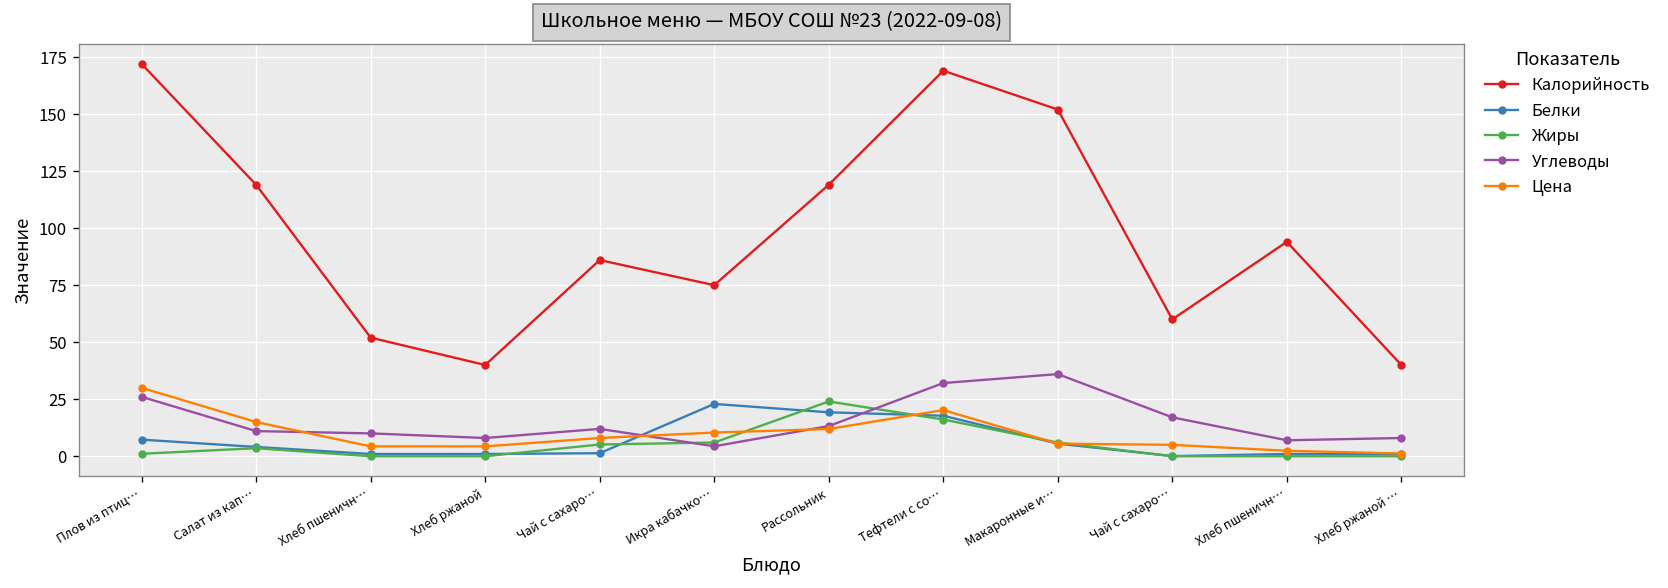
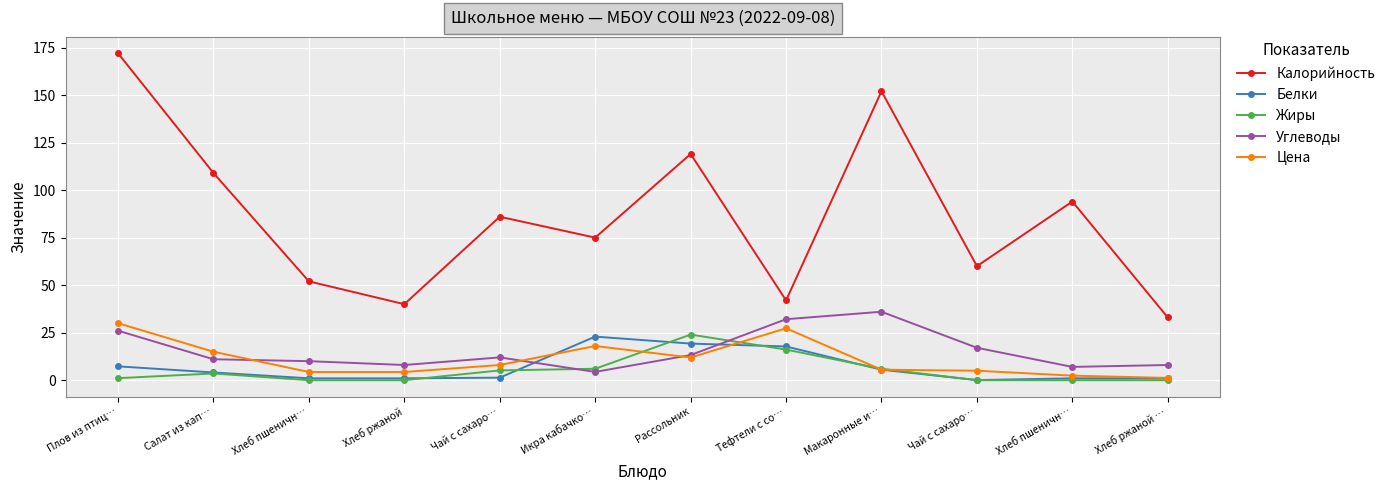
  {
    "Калорийность": {
      "Плов из птиц…": 172,
-     "Салат из кап…": 119,
+     "Салат из кап…": 109,
      "Хлеб ржаной": 40,
      "Икра кабачко…": 75,
      "Рассольник": 119,
-     "Тефтели с со…": 169,
+     "Тефтели с со…": 42,
      "Макаронные и…": 152,
-     "Хлеб ржаной …": 40
+     "Хлеб ржаной …": 33
    },
    "Белки": {
      "Плов из птиц…": 7,
      "Икра кабачко…": 23,
      "Рассольник": 19,
      "Тефтели с со…": 18
    },
    "Жиры": {
      "Плов из птиц…": 1,
      "Икра кабачко…": 6,
      "Рассольник": 24,
      "Тефтели с со…": 16
    },
    "Углеводы": {
      "Плов из птиц…": 26,
      "Салат из кап…": 11,
      "Хлеб ржаной": 8,
      "Икра кабачко…": 4,
      "Тефтели с со…": 32,
      "Макаронные и…": 36,
      "Хлеб ржаной …": 8
    },
    "Цена": {
      "Плов из птиц…": 30,
      "Салат из кап…": 15,
      "Хлеб ржаной": 4,
-     "Икра кабачко…": 10,
-     "Тефтели с со…": 20
+     "Икра кабачко…": 18,
+     "Тефтели с со…": 27
    }
  }
